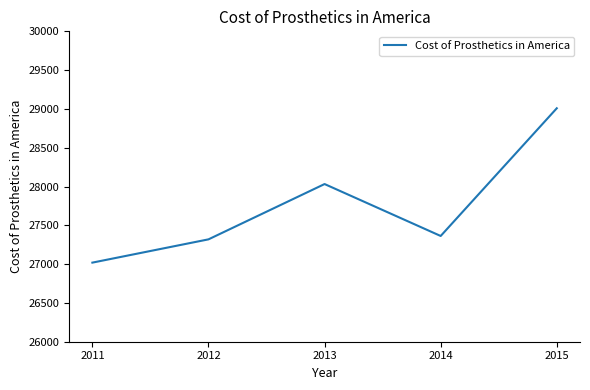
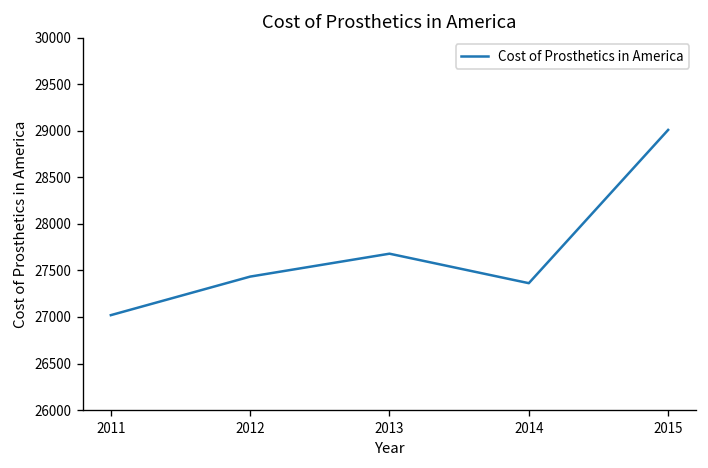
  {
    "2011": 27000,
-   "2012": 27300,
-   "2013": 28000,
+   "2012": 27400,
+   "2013": 27700,
    "2014": 27400,
    "2015": 29000
  }
